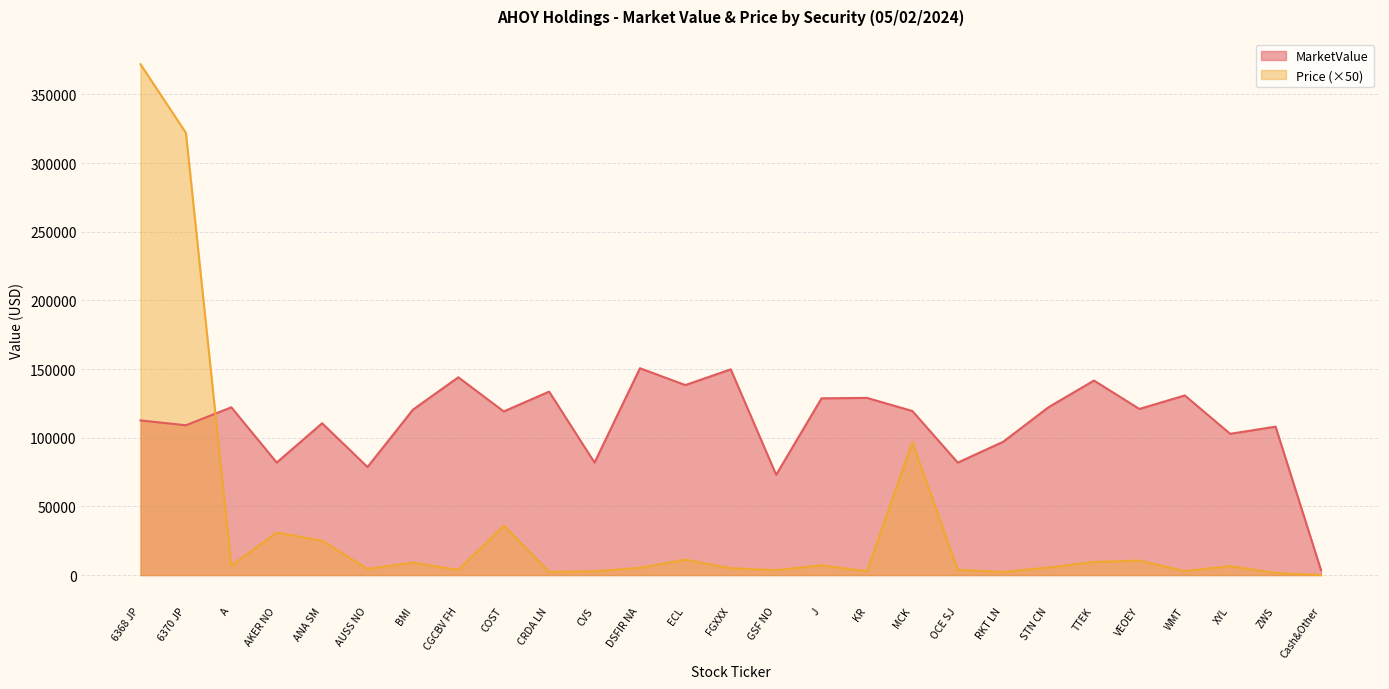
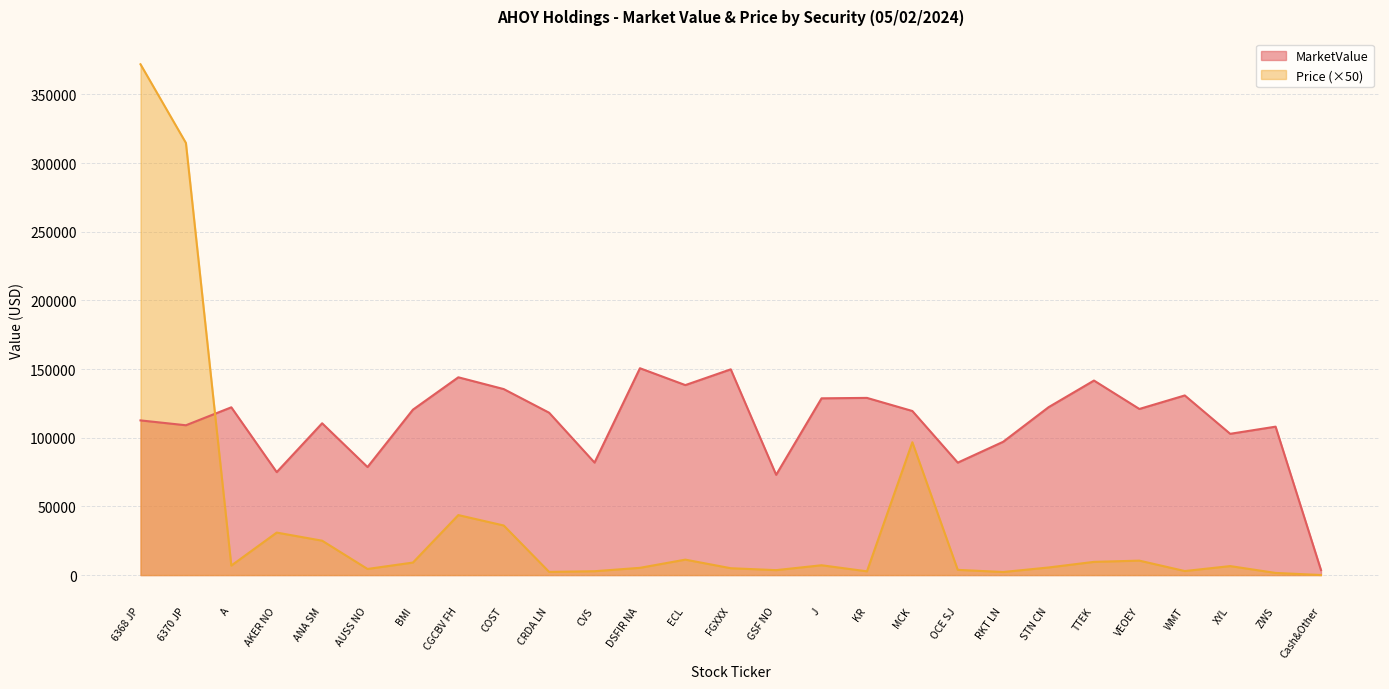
  {
    "MarketValue": {
      "6368 JP": 113000,
      "6370 JP": 109000,
      "A": 122000,
-     "AKER NO": 82000,
+     "AKER NO": 75000,
      "ANA SM": 111000,
      "AUSS NO": 79000,
      "BMI": 120000,
      "CGCBV FH": 144000,
-     "COST": 119000,
-     "CRDA LN": 134000,
+     "COST": 135000,
+     "CRDA LN": 118000,
      "CVS": 82000,
      "DSFIR NA": 151000,
      "ECL": 138000,
      "FGXXX": 150000,
      "GSF NO": 73000,
      "J": 129000,
      "KR": 129000,
      "MCK": 119000,
      "OCE SJ": 82000,
      "RKT LN": 97000,
      "STN CN": 122000,
      "TTEK": 142000,
      "VEOEY": 121000,
      "WMT": 131000,
      "XYL": 103000,
      "ZWS": 108000,
      "Cash&Other": 4000
    },
    "Price (×50)": {
      "6368 JP": 372000,
-     "6370 JP": 322000,
+     "6370 JP": 315000,
      "A": 7000,
      "AKER NO": 31000,
      "ANA SM": 25000,
      "AUSS NO": 4000,
      "BMI": 9000,
-     "CGCBV FH": 4000,
+     "CGCBV FH": 44000,
      "COST": 36000,
      "CRDA LN": 2000,
      "CVS": 3000,
      "DSFIR NA": 5000,
      "ECL": 11000,
      "FGXXX": 5000,
      "GSF NO": 4000,
      "J": 7000,
      "KR": 3000,
      "MCK": 97000,
      "OCE SJ": 4000,
      "RKT LN": 2000,
      "STN CN": 6000,
      "TTEK": 10000,
      "VEOEY": 11000,
      "WMT": 3000,
      "XYL": 7000,
      "ZWS": 2000,
      "Cash&Other": 0
    }
  }
